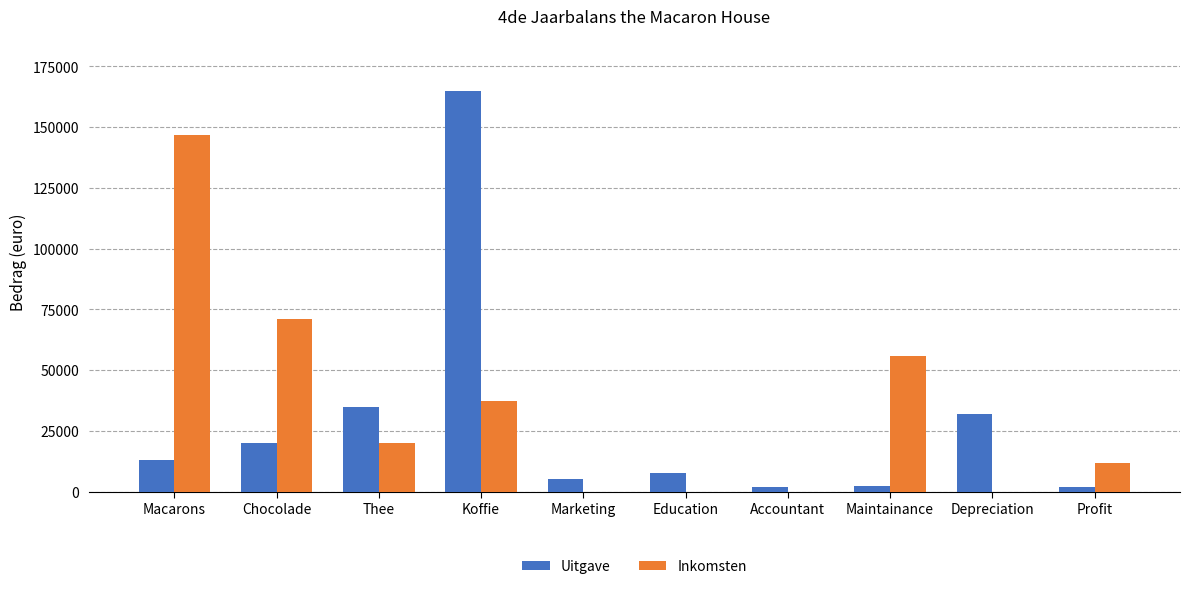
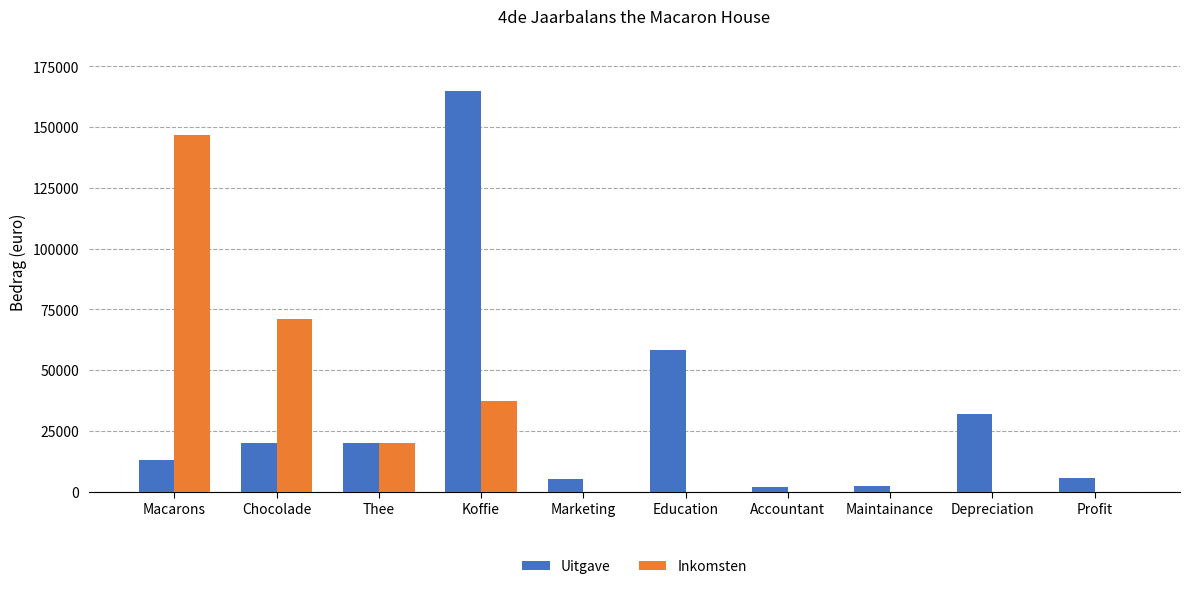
  {
    "Uitgave": {
      "Macarons": 13000,
      "Chocolade": 20000,
-     "Thee": 35000,
+     "Thee": 20000,
      "Koffie": 165000,
      "Marketing": 5000,
-     "Education": 8000,
+     "Education": 58000,
      "Accountant": 2000,
      "Maintainance": 3000,
      "Depreciation": 32000,
-     "Profit": 2000
+     "Profit": 6000
    },
    "Inkomsten": {
      "Macarons": 147000,
      "Chocolade": 71000,
      "Thee": 20000,
      "Koffie": 37000,
      "Marketing": 0,
      "Education": 0,
      "Accountant": 0,
-     "Maintainance": 56000,
+     "Maintainance": 0,
      "Depreciation": 0,
-     "Profit": 12000
+     "Profit": 0
    }
  }
